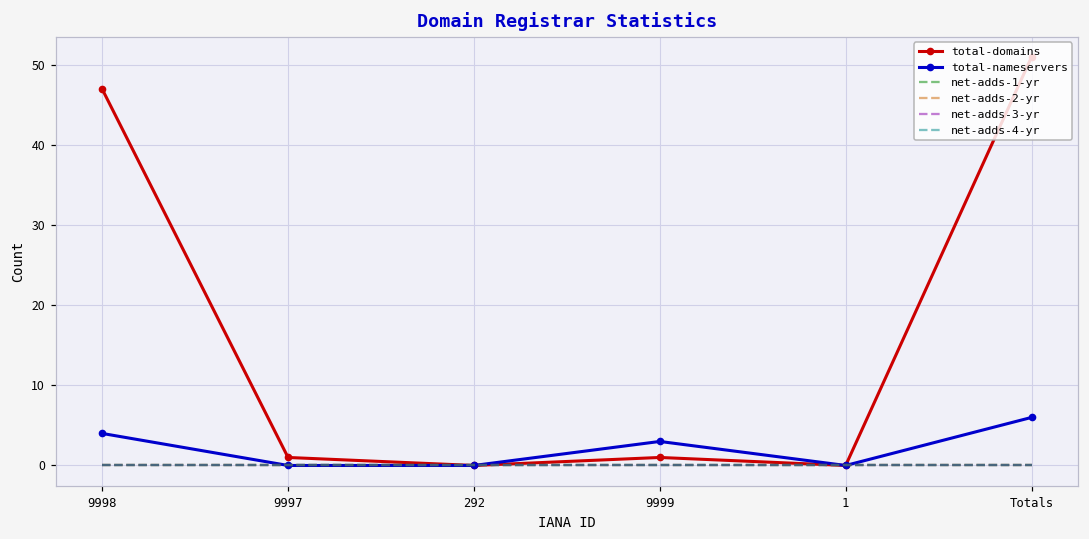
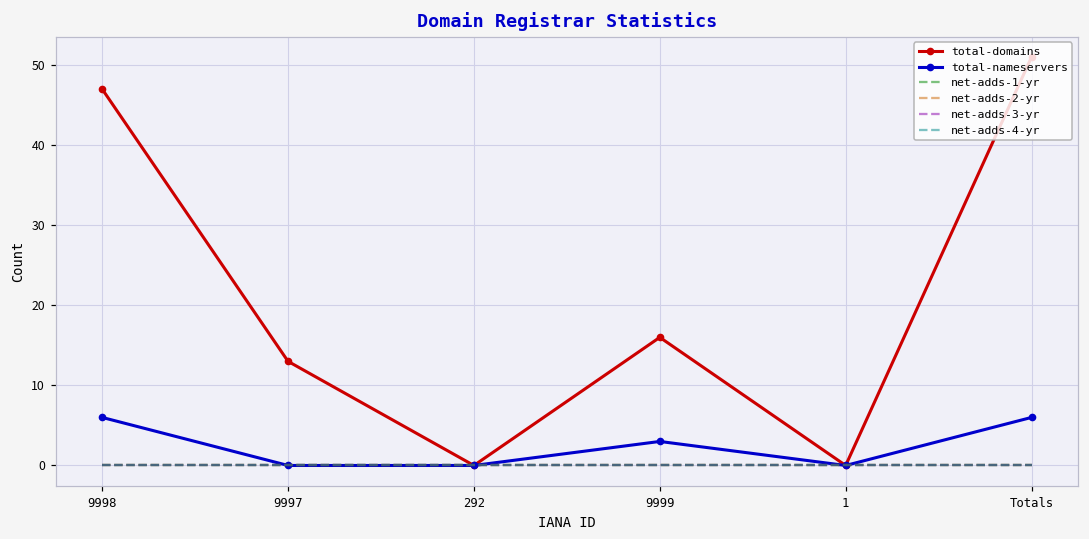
  {
    "total-domains": {
      "9998": 47,
-     "9997": 1,
-     "9999": 1
+     "9997": 13,
+     "9999": 16
    },
    "total-nameservers": {
-     "9998": 4,
+     "9998": 6,
      "9999": 3,
      "Totals": 6
    },
    "net-adds-4-yr": {
      "9998": 0,
      "9999": 0,
      "Totals": 0
    }
  }
